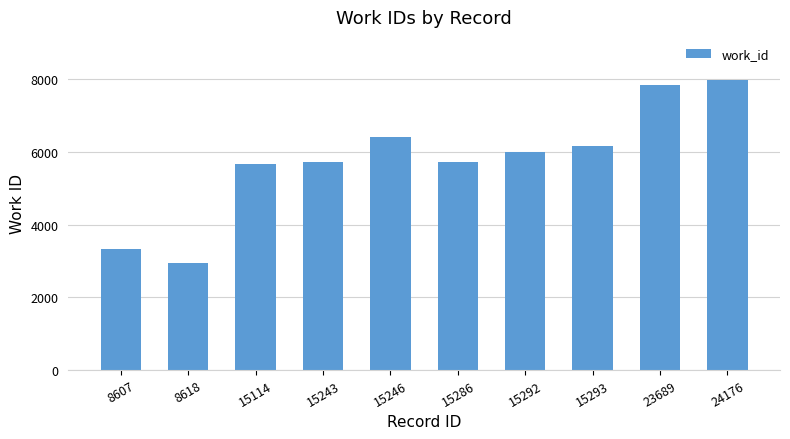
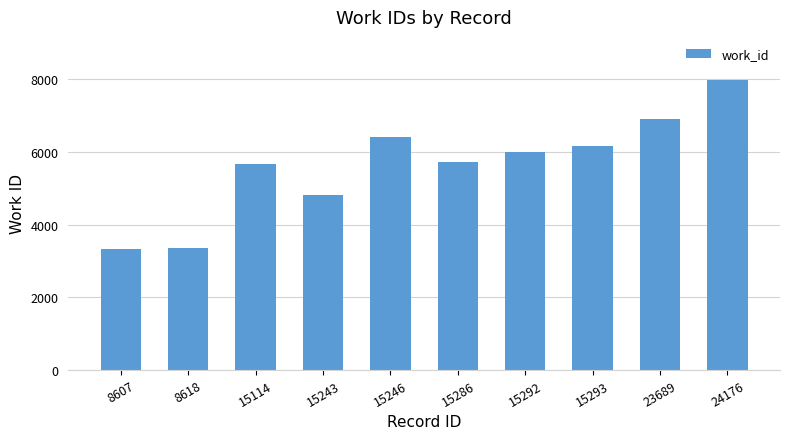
  {
    "8607": 3300,
-   "8618": 2900,
+   "8618": 3300,
    "15114": 5700,
-   "15243": 5700,
+   "15243": 4800,
    "15246": 6400,
    "15286": 5700,
    "15292": 6000,
    "15293": 6200,
-   "23689": 7900,
+   "23689": 6900,
    "24176": 8000
  }
